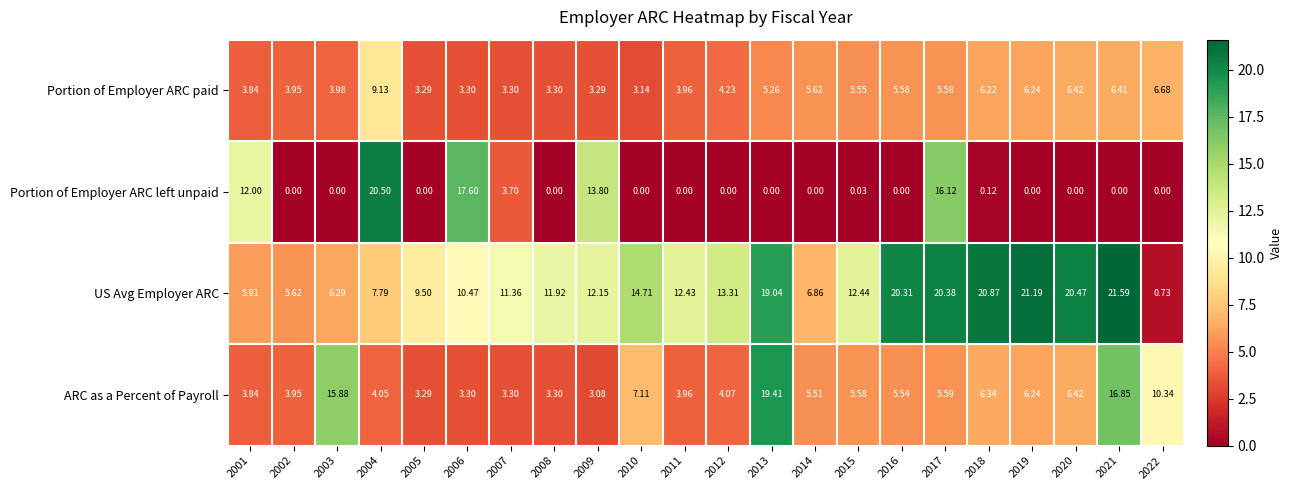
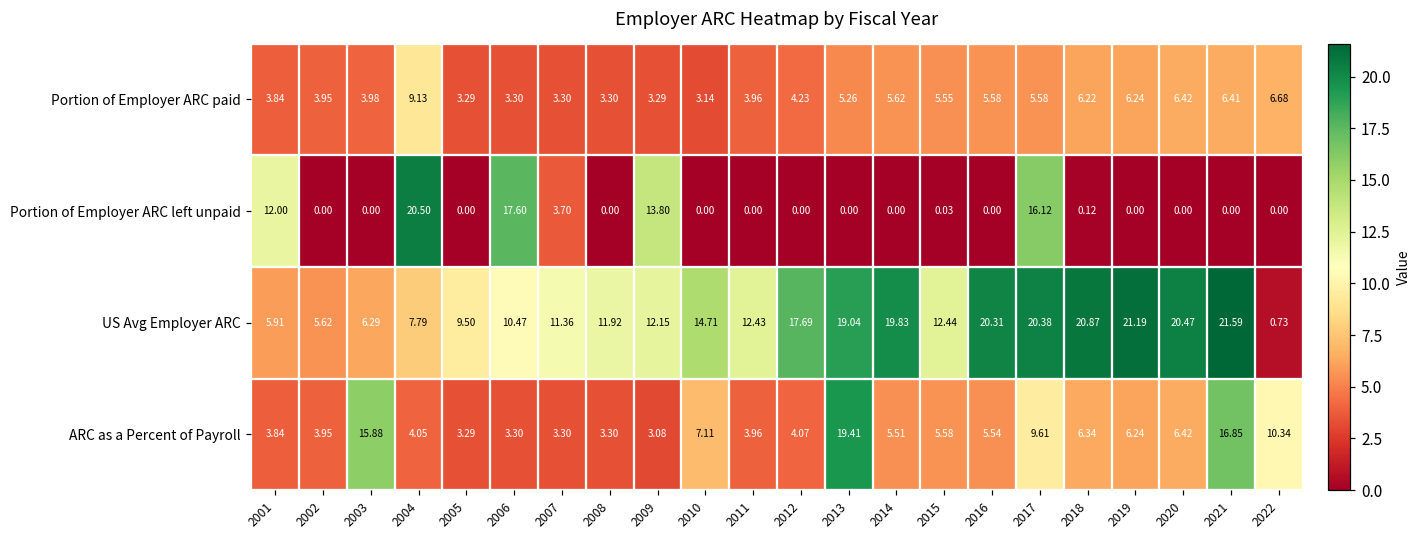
  {
    "Portion of Employer ARC paid": {
      "2001": 3.84,
      "2002": 3.95,
      "2003": 3.98,
      "2004": 9.13,
      "2005": 3.29,
      "2006": 3.30,
      "2007": 3.30,
      "2008": 3.30,
      "2009": 3.29,
      "2010": 3.14,
      "2011": 3.96,
      "2012": 4.23,
      "2013": 5.26,
      "2014": 5.62,
      "2015": 5.55,
      "2016": 5.58,
      "2017": 5.58,
      "2018": 6.22,
      "2019": 6.24,
      "2020": 6.42,
      "2021": 6.41,
      "2022": 6.68
    },
    "Portion of Employer ARC left unpaid": {
      "2001": 12.00,
      "2002": 0.00,
      "2003": 0.00,
      "2004": 20.50,
      "2005": 0.00,
      "2006": 17.60,
      "2007": 3.70,
      "2008": 0.00,
      "2009": 13.80,
      "2010": 0.00,
      "2011": 0.00,
      "2012": 0.00,
      "2013": 0.00,
      "2014": 0.00,
      "2015": 0.03,
      "2016": 0.00,
      "2017": 16.12,
      "2018": 0.12,
      "2019": 0.00,
      "2020": 0.00,
      "2021": 0.00,
      "2022": 0.00
    },
    "US Avg Employer ARC": {
      "2001": 5.91,
      "2002": 5.62,
      "2003": 6.29,
      "2004": 7.79,
      "2005": 9.50,
      "2006": 10.47,
      "2007": 11.36,
      "2008": 11.92,
      "2009": 12.15,
      "2010": 14.71,
      "2011": 12.43,
-     "2012": 13.31,
+     "2012": 17.69,
      "2013": 19.04,
-     "2014": 6.86,
+     "2014": 19.83,
      "2015": 12.44,
      "2016": 20.31,
      "2017": 20.38,
      "2018": 20.87,
      "2019": 21.19,
      "2020": 20.47,
      "2021": 21.59,
      "2022": 0.73
    },
    "ARC as a Percent of Payroll": {
      "2001": 3.84,
      "2002": 3.95,
      "2003": 15.88,
      "2004": 4.05,
      "2005": 3.29,
      "2006": 3.30,
      "2007": 3.30,
      "2008": 3.30,
      "2009": 3.08,
      "2010": 7.11,
      "2011": 3.96,
      "2012": 4.07,
      "2013": 19.41,
      "2014": 5.51,
      "2015": 5.58,
      "2016": 5.54,
-     "2017": 5.59,
+     "2017": 9.61,
      "2018": 6.34,
      "2019": 6.24,
      "2020": 6.42,
      "2021": 16.85,
      "2022": 10.34
    }
  }
